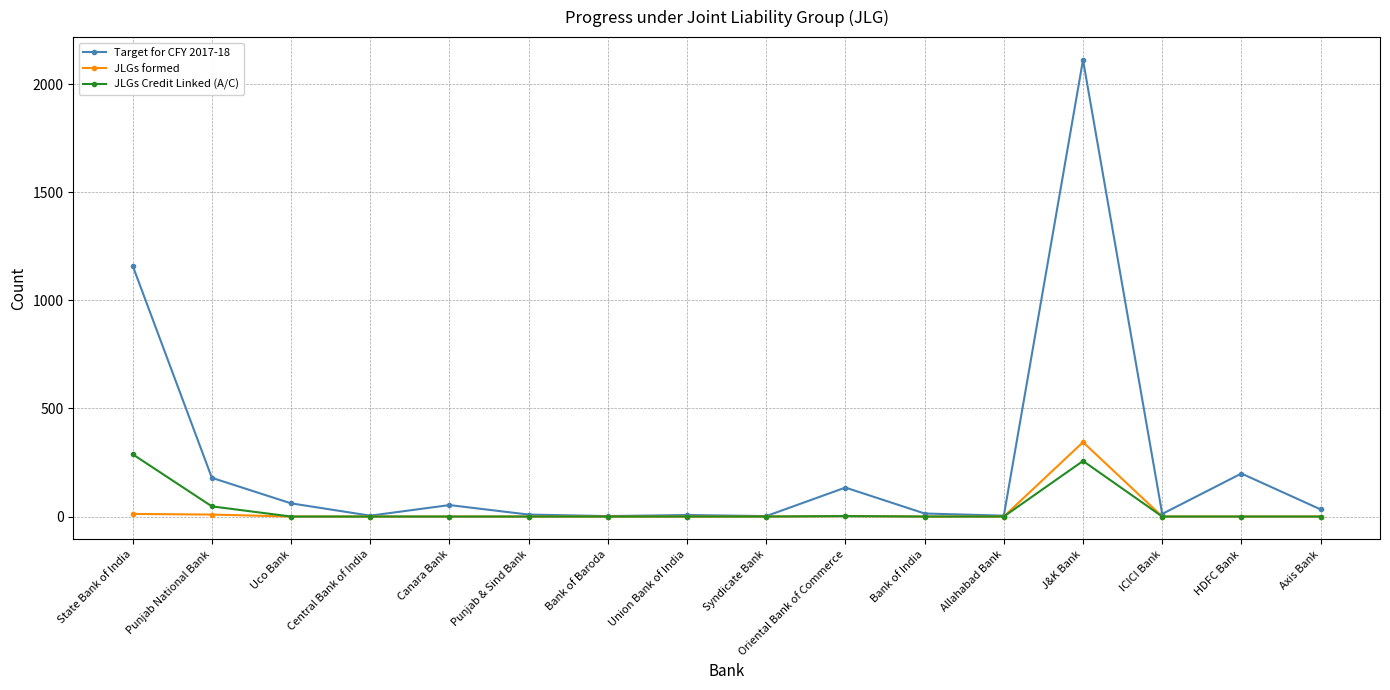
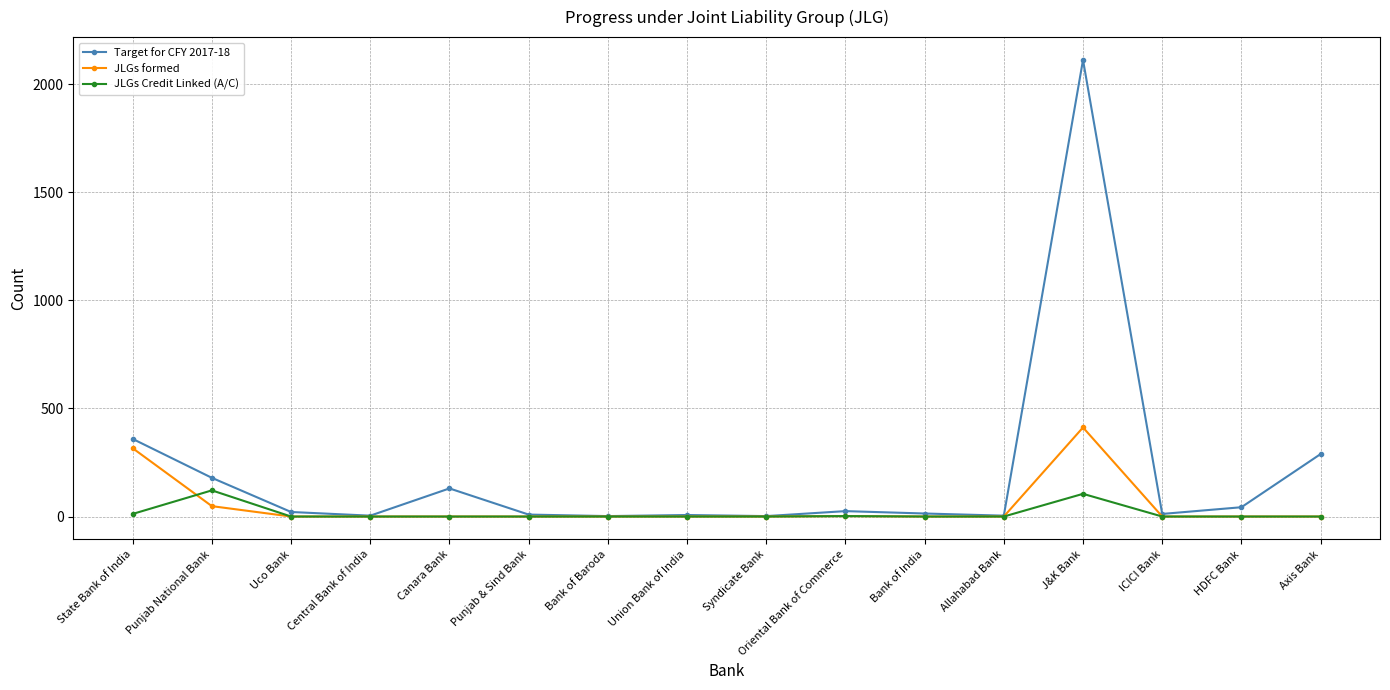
  {
    "Target for CFY 2017-18": {
-     "State Bank of India": 1160,
+     "State Bank of India": 360,
      "Punjab National Bank": 180,
-     "Uco Bank": 60,
-     "Canara Bank": 50,
-     "Oriental Bank of Commerce": 130,
+     "Uco Bank": 20,
+     "Canara Bank": 130,
+     "Oriental Bank of Commerce": 30,
      "Bank of India": 10,
      "J&K Bank": 2110,
      "ICICI Bank": 10,
-     "HDFC Bank": 200,
-     "Axis Bank": 30
+     "HDFC Bank": 40,
+     "Axis Bank": 290
    },
    "JLGs formed": {
-     "State Bank of India": 10,
-     "Punjab National Bank": 10,
-     "J&K Bank": 340
+     "State Bank of India": 320,
+     "Punjab National Bank": 50,
+     "J&K Bank": 410
    },
    "JLGs Credit Linked (A/C)": {
-     "State Bank of India": 290,
-     "Punjab National Bank": 50,
-     "J&K Bank": 260
+     "State Bank of India": 10,
+     "Punjab National Bank": 120,
+     "J&K Bank": 110
    }
  }
